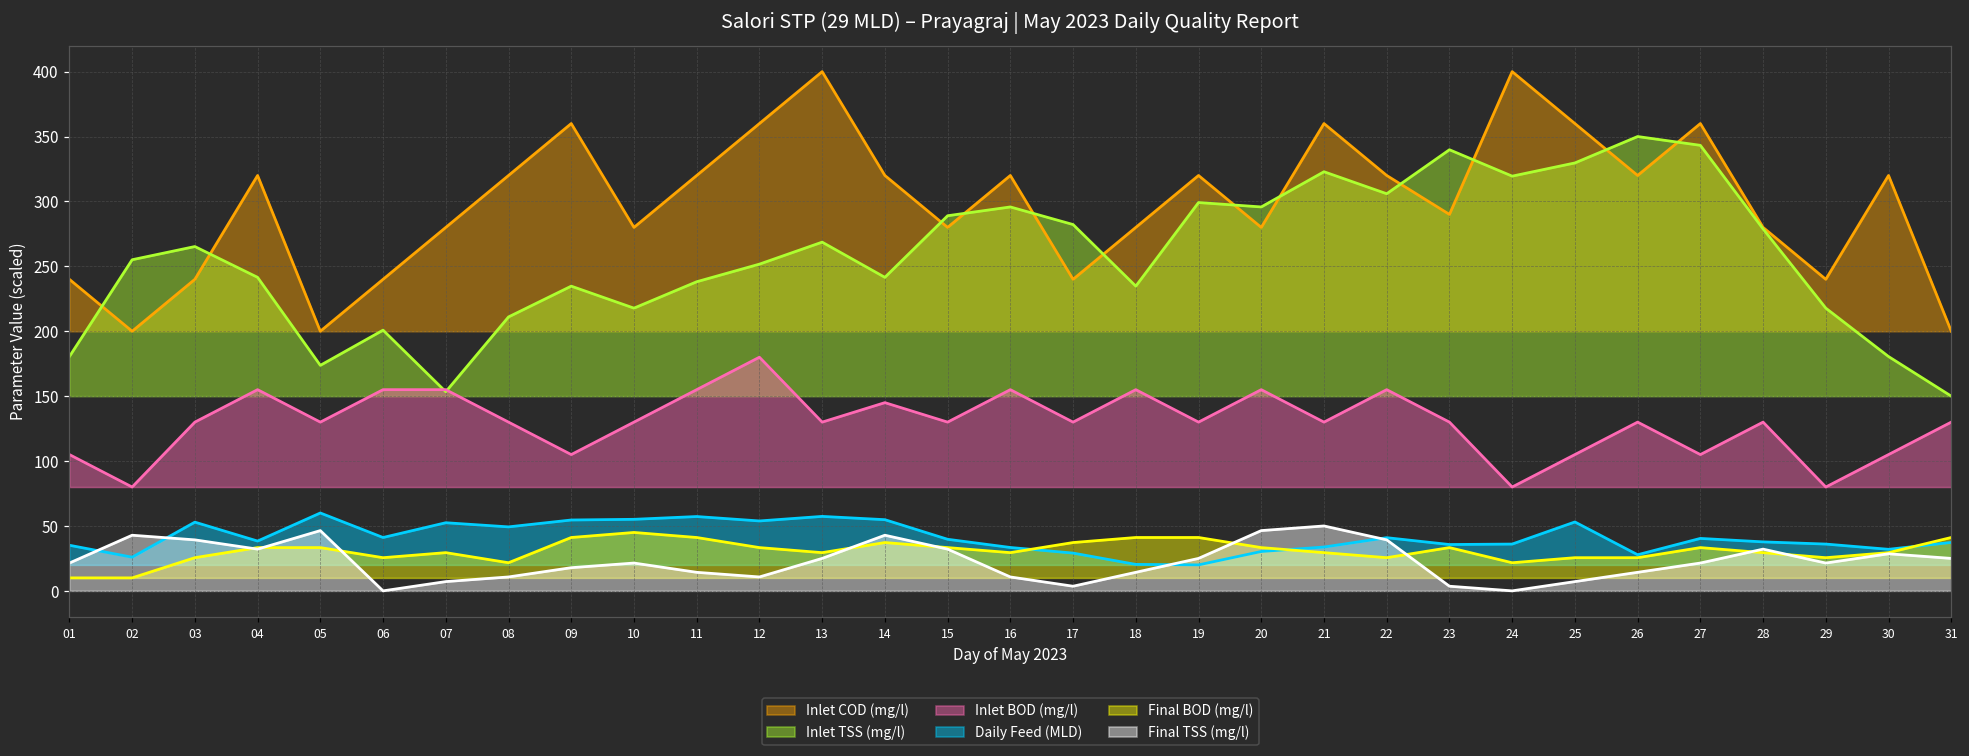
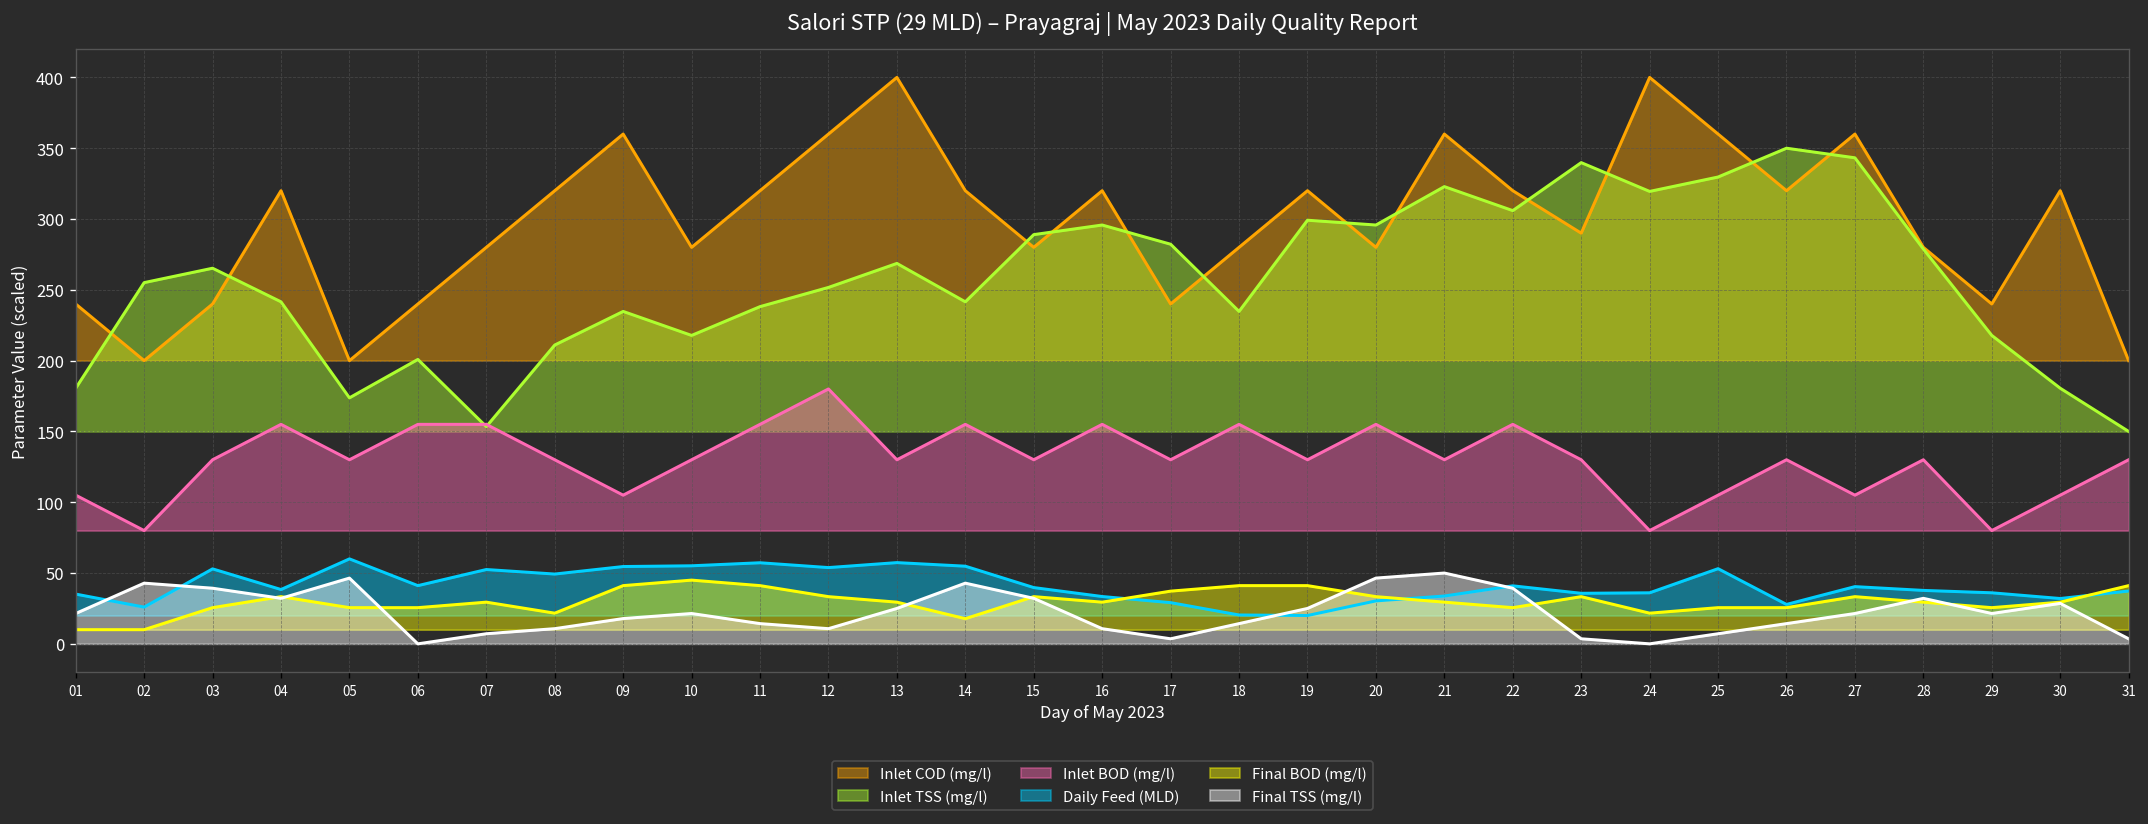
  {
    "Inlet COD (mg/l)": {
      "01": 240,
      "03": 240,
      "04": 320,
      "06": 240,
      "07": 280,
      "08": 320,
      "09": 360,
      "10": 280,
      "11": 320,
      "12": 360,
      "13": 400,
      "14": 320,
      "15": 280,
      "16": 320,
      "17": 240,
      "18": 280,
      "19": 320,
      "20": 280,
      "21": 360,
      "22": 320,
      "23": 290,
      "24": 400,
      "25": 360,
      "26": 320,
      "27": 360,
      "29": 240,
      "30": 320
    },
    "Inlet TSS (mg/l)": {
      "01": 181,
      "02": 255,
      "03": 265,
      "04": 242,
      "05": 174,
      "06": 201,
      "08": 211,
      "09": 235,
      "10": 218,
      "11": 238,
      "12": 252,
      "13": 269,
      "14": 242,
      "15": 289,
      "16": 296,
      "17": 282,
      "18": 235,
      "19": 299,
      "20": 296,
      "21": 323,
      "22": 306,
      "23": 340,
      "24": 319,
      "25": 330,
      "26": 350,
      "27": 343,
      "29": 218,
      "30": 181
    },
    "Inlet BOD (mg/l)": {
      "01": 105,
      "03": 130,
      "04": 155,
      "05": 130,
      "06": 155,
      "08": 130,
      "09": 105,
      "10": 130,
      "11": 155,
      "12": 180,
      "13": 130,
-     "14": 145,
+     "14": 155,
      "15": 130,
      "16": 155,
      "17": 130,
      "18": 155,
      "19": 130,
      "20": 155,
      "21": 130,
      "22": 155,
      "23": 130,
      "25": 105,
      "26": 130,
      "27": 105,
      "28": 130,
      "30": 105,
      "31": 130
    },
    "Daily Feed (MLD)": {
      "01": 35,
      "02": 26,
      "03": 53,
      "04": 38,
      "05": 60,
      "06": 41,
      "07": 52,
      "08": 49,
      "09": 55,
      "10": 55,
      "11": 57,
      "12": 54,
      "13": 57,
      "14": 55,
      "15": 40,
      "16": 33,
      "17": 29,
      "18": 20,
      "20": 30,
      "21": 34,
      "23": 36,
      "24": 36,
      "25": 53,
      "26": 28,
      "27": 40,
      "28": 38,
      "29": 36,
      "30": 32,
      "31": 37
    },
    "Final BOD (mg/l)": {
      "03": 26,
-     "05": 33,
+     "05": 26,
      "06": 26,
      "07": 29,
      "08": 22,
      "09": 41,
      "10": 45,
      "11": 41,
      "12": 33,
      "13": 29,
-     "14": 37,
+     "14": 18,
      "16": 29,
      "17": 37,
      "18": 41,
      "19": 41,
      "20": 33,
      "21": 29,
      "22": 26,
      "23": 33,
      "24": 22,
      "25": 26,
      "26": 26,
      "27": 33,
      "28": 29,
      "29": 26,
      "31": 41
    },
    "Final TSS (mg/l)": {
      "01": 21,
      "02": 43,
      "03": 39,
      "05": 46,
      "06": 0,
      "07": 7,
      "08": 11,
      "09": 18,
      "10": 21,
      "11": 14,
      "12": 11,
      "13": 25,
      "14": 43,
      "16": 11,
      "17": 4,
      "18": 14,
      "19": 25,
      "20": 46,
      "21": 50,
      "23": 4,
      "24": 0,
      "25": 7,
      "26": 14,
      "27": 21,
      "28": 32,
      "29": 21,
-     "31": 25
+     "31": 4
    }
  }
